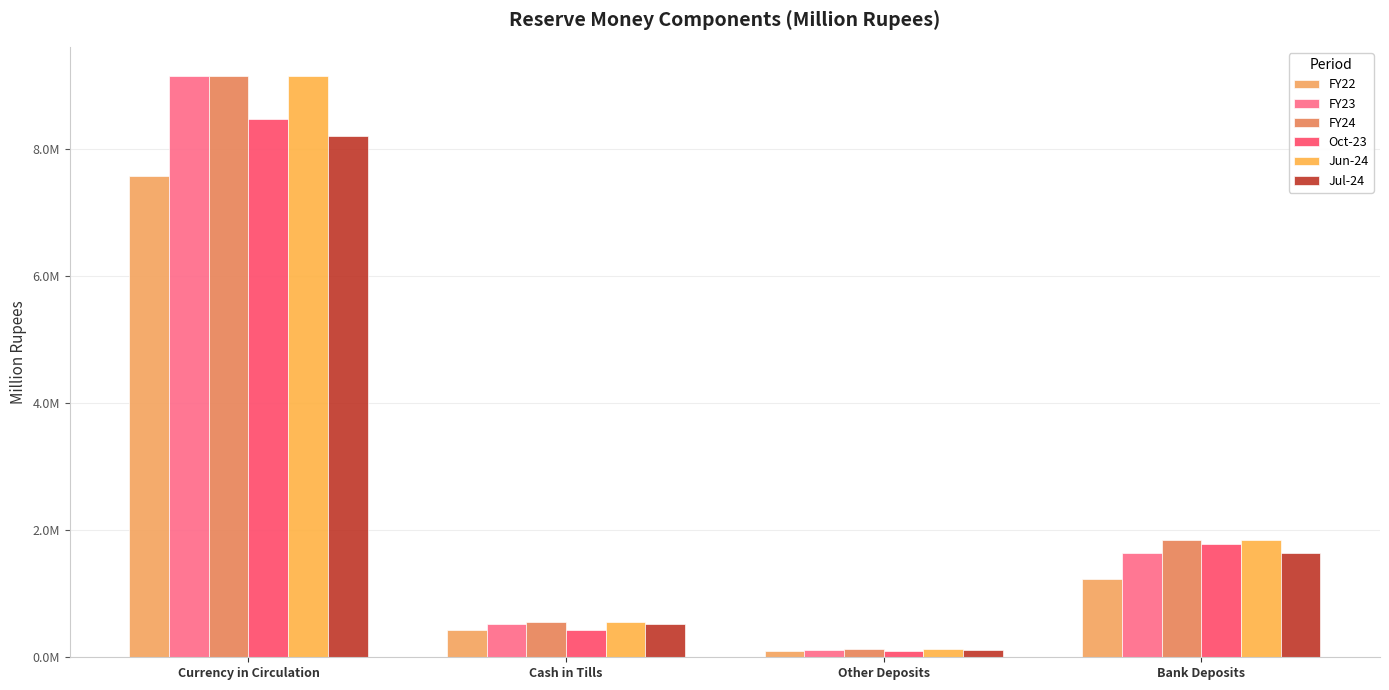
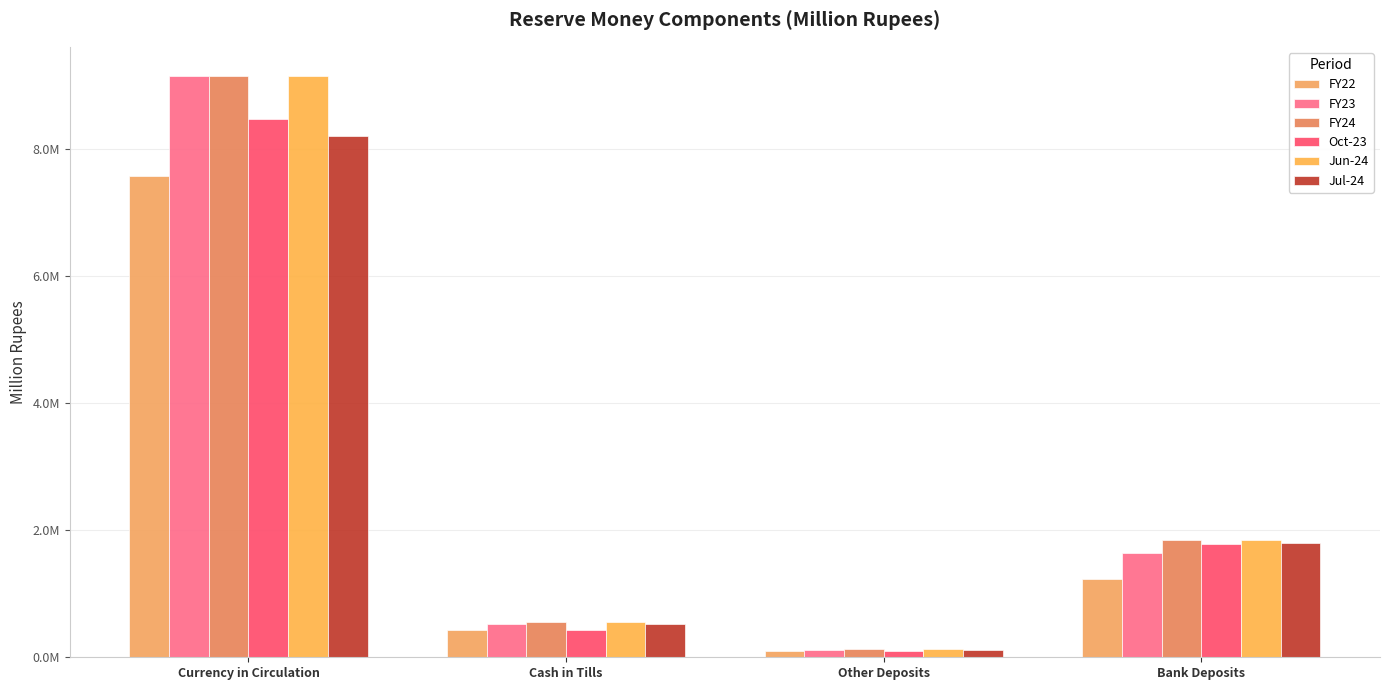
  {
    "Jul-24": {
      "Currency in Circulation": 8200000,
      "Cash in Tills": 500000,
      "Other Deposits": 100000,
-     "Bank Deposits": 1600000
+     "Bank Deposits": 1800000
    }
  }
